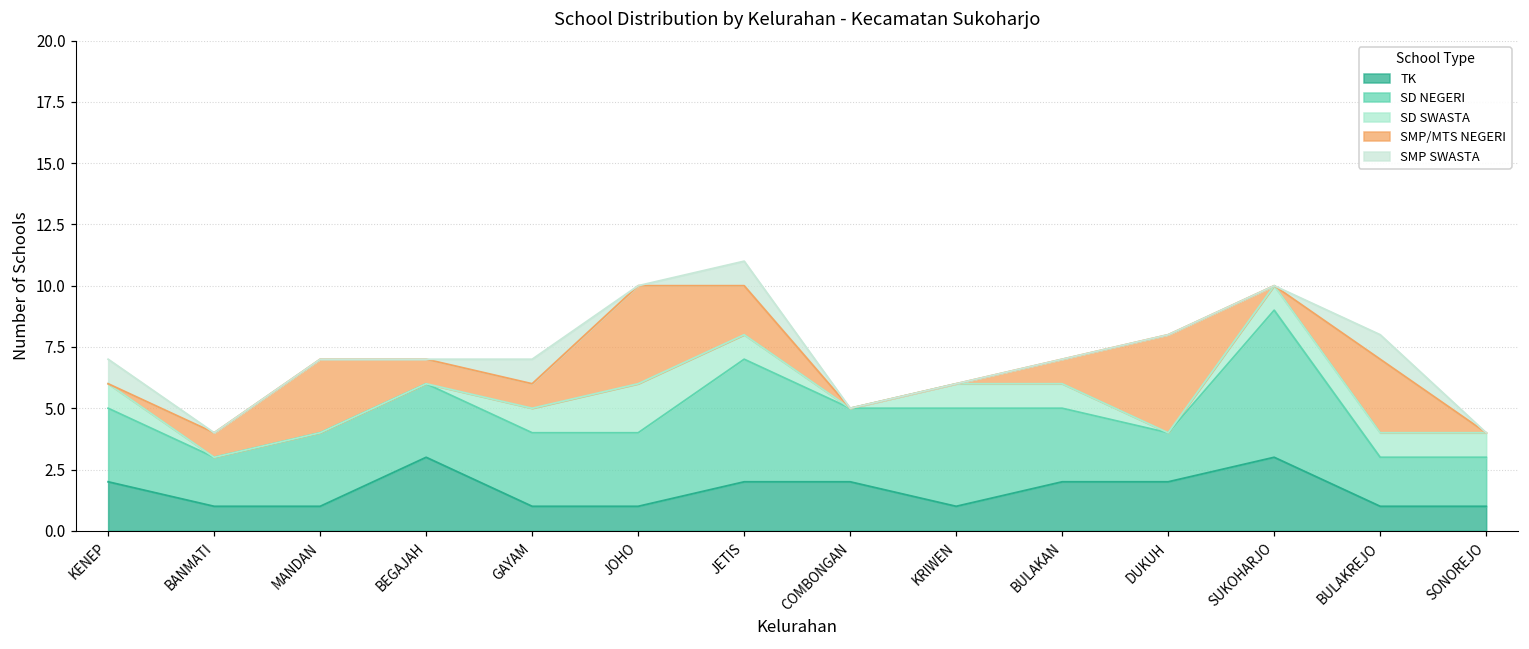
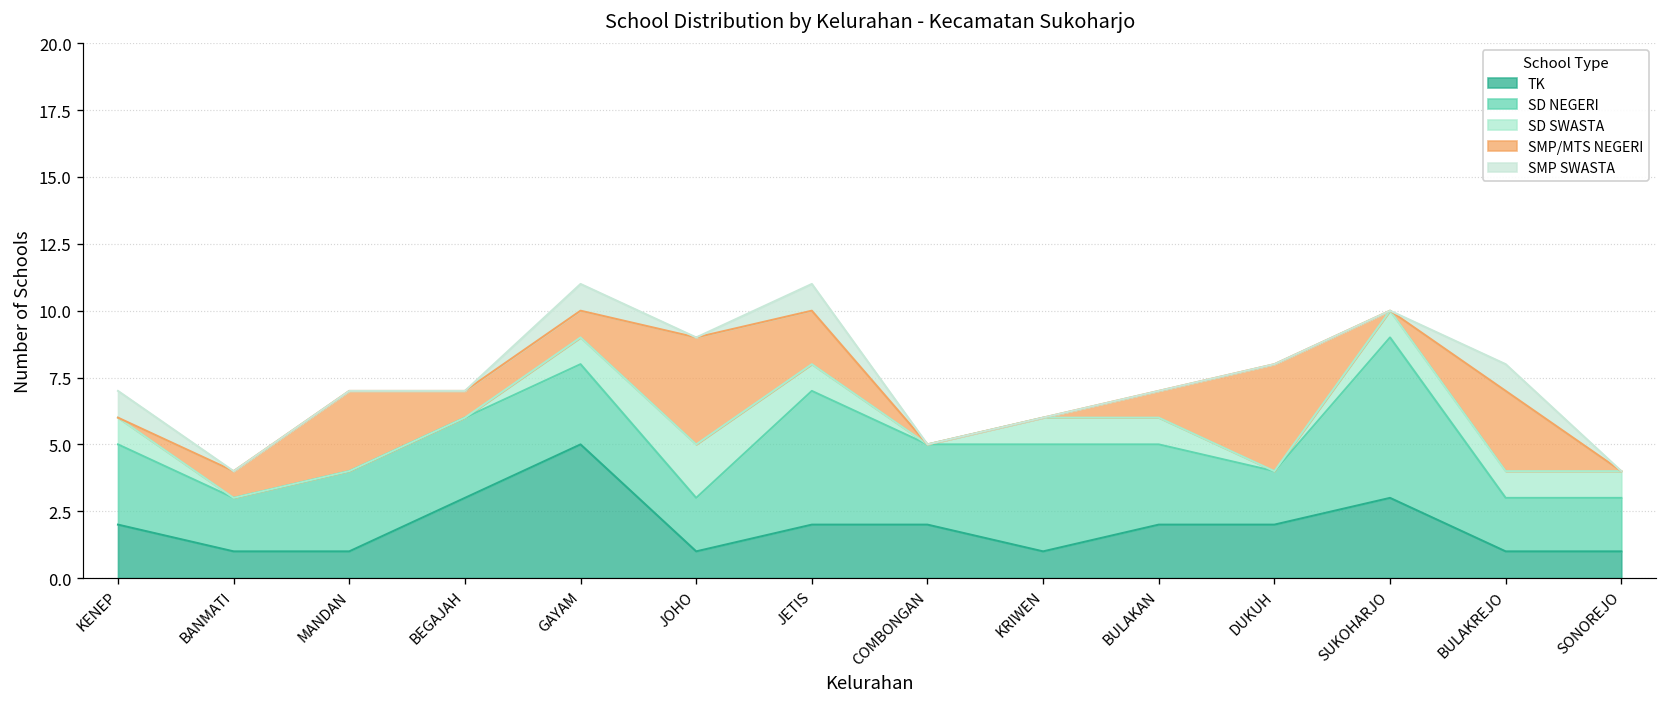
  {
    "TK": {
      "KENEP": 2,
      "BANMATI": 1,
      "MANDAN": 1,
      "BEGAJAH": 3,
-     "GAYAM": 1,
+     "GAYAM": 5,
      "JOHO": 1,
      "JETIS": 2,
      "COMBONGAN": 2,
      "KRIWEN": 1,
      "BULAKAN": 2,
      "DUKUH": 2,
      "SUKOHARJO": 3,
      "BULAKREJO": 1,
      "SONOREJO": 1
    },
    "SD NEGERI": {
      "KENEP": 3,
      "GAYAM": 3,
-     "JOHO": 3,
+     "JOHO": 2,
      "JETIS": 5,
      "KRIWEN": 4,
      "BULAKAN": 3,
      "SUKOHARJO": 6,
      "BULAKREJO": 2,
      "SONOREJO": 2
    },
    "SMP/MTS NEGERI": {
      "GAYAM": 1,
      "JETIS": 2,
      "BULAKREJO": 3
    }
  }
